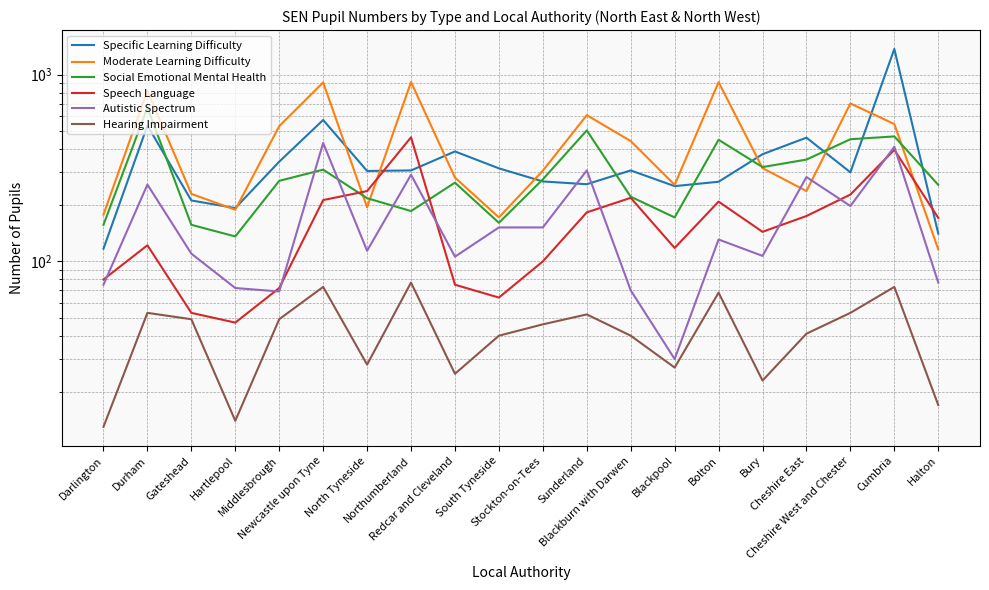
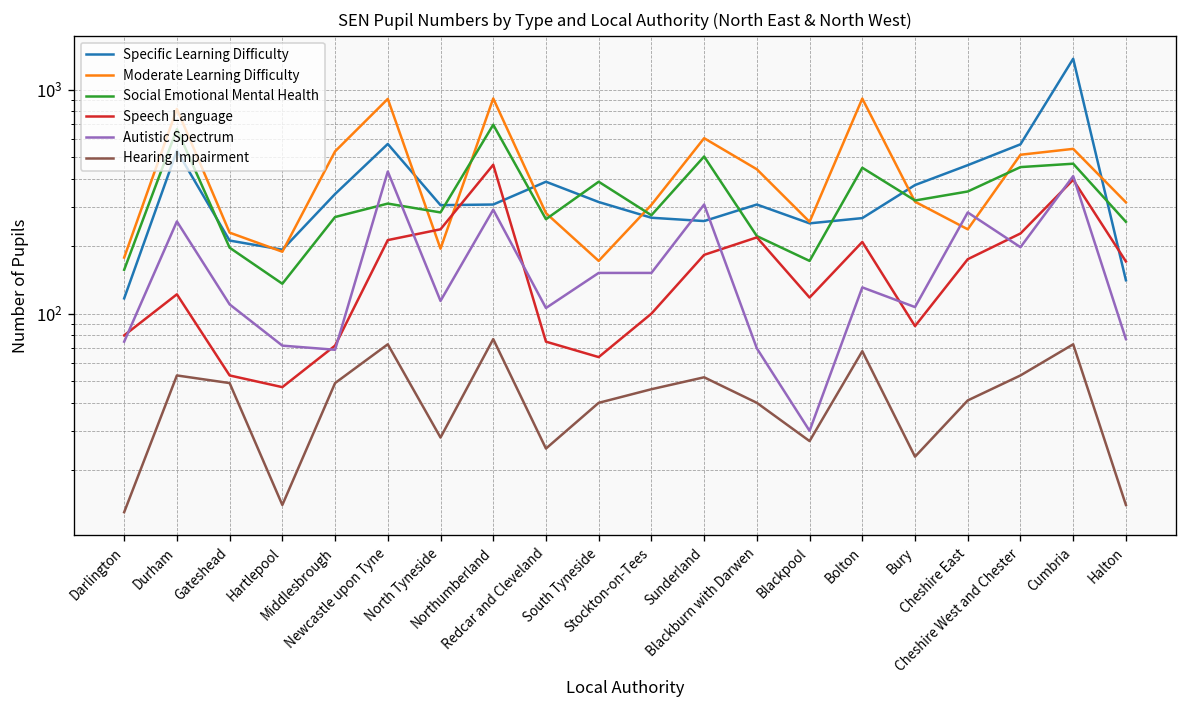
  {
    "Specific Learning Difficulty": {
      "Darlington": 120,
      "Gateshead": 210,
      "Middlesbrough": 340,
      "Newcastle upon Tyne": 570,
      "North Tyneside": 310,
      "Northumberland": 310,
      "Redcar and Cleveland": 390,
      "South Tyneside": 320,
      "Sunderland": 260,
      "Blackburn with Darwen": 310,
      "Bolton": 270,
      "Bury": 380,
      "Cheshire East": 460,
-     "Cheshire West and Chester": 300,
+     "Cheshire West and Chester": 570,
      "Cumbria": 1400,
      "Halton": 140
    },
    "Moderate Learning Difficulty": {
      "Darlington": 180,
      "Gateshead": 230,
      "Middlesbrough": 530,
      "Newcastle upon Tyne": 900,
      "North Tyneside": 200,
      "Northumberland": 900,
      "Redcar and Cleveland": 280,
      "South Tyneside": 170,
      "Stockton-on-Tees": 310,
      "Sunderland": 610,
      "Blackburn with Darwen": 440,
      "Bolton": 900,
      "Cheshire East": 240,
-     "Cheshire West and Chester": 700,
+     "Cheshire West and Chester": 510,
      "Cumbria": 540,
-     "Halton": 120
+     "Halton": 310
    },
    "Social Emotional Mental Health": {
      "Darlington": 160,
-     "Gateshead": 160,
+     "Gateshead": 200,
      "Hartlepool": 140,
      "Middlesbrough": 270,
      "Newcastle upon Tyne": 310,
-     "North Tyneside": 220,
-     "Northumberland": 190,
+     "North Tyneside": 280,
+     "Northumberland": 700,
      "Redcar and Cleveland": 260,
-     "South Tyneside": 160,
+     "South Tyneside": 390,
      "Sunderland": 500,
      "Blackpool": 170,
      "Bolton": 450,
      "Cheshire East": 350,
      "Cheshire West and Chester": 450,
      "Cumbria": 470,
      "Halton": 260
    },
    "Speech Language": {
      "Darlington": 80,
      "Durham": 120,
      "Gateshead": 53,
      "Hartlepool": 47,
      "Middlesbrough": 72,
      "Newcastle upon Tyne": 210,
      "North Tyneside": 240,
      "Northumberland": 460,
      "Redcar and Cleveland": 75,
      "South Tyneside": 64,
      "Stockton-on-Tees": 100,
      "Sunderland": 180,
      "Blackpool": 120,
      "Bolton": 210,
-     "Bury": 140,
+     "Bury": 90,
      "Cheshire East": 180,
      "Cheshire West and Chester": 230,
      "Cumbria": 400,
      "Halton": 170
    },
    "Autistic Spectrum": {
      "Darlington": 75,
      "Durham": 260,
      "Gateshead": 110,
      "Hartlepool": 72,
      "Middlesbrough": 69,
      "Newcastle upon Tyne": 430,
      "North Tyneside": 110,
      "Northumberland": 290,
      "Redcar and Cleveland": 110,
      "South Tyneside": 150,
      "Stockton-on-Tees": 150,
      "Sunderland": 310,
      "Blackburn with Darwen": 70,
      "Blackpool": 30,
      "Bolton": 130,
      "Bury": 110,
      "Cheshire East": 280,
      "Cheshire West and Chester": 200,
      "Cumbria": 410,
      "Halton": 77
    },
    "Hearing Impairment": {
      "Darlington": 13,
      "Durham": 53,
      "Gateshead": 49,
      "Hartlepool": 14,
      "Middlesbrough": 49,
      "Newcastle upon Tyne": 73,
      "North Tyneside": 28,
      "Northumberland": 77,
      "Redcar and Cleveland": 25,
      "South Tyneside": 40,
      "Stockton-on-Tees": 46,
      "Sunderland": 52,
      "Blackburn with Darwen": 40,
      "Blackpool": 27,
      "Bolton": 68,
      "Bury": 23,
      "Cheshire East": 41,
      "Cheshire West and Chester": 53,
      "Cumbria": 73,
-     "Halton": 17
+     "Halton": 14
    }
  }
